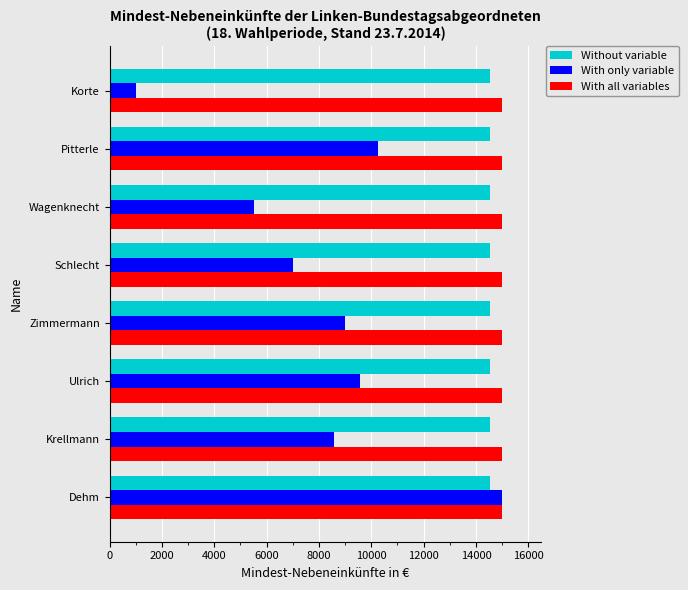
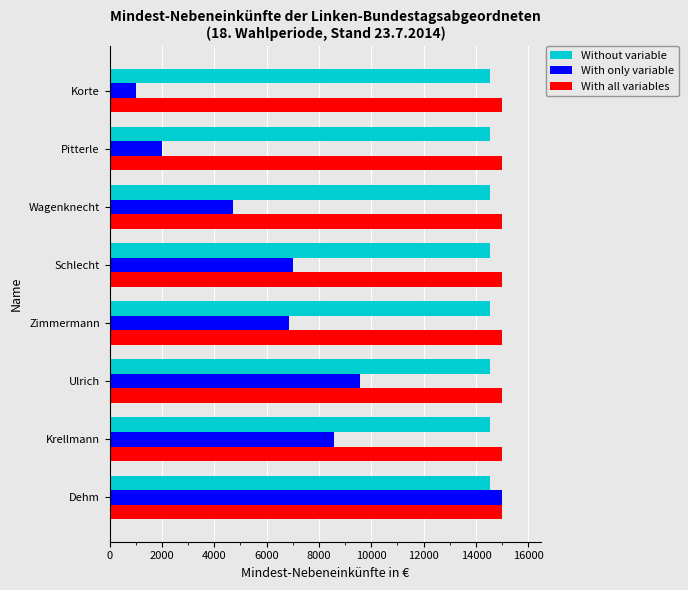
  {
    "Without variable": {
      "Korte": 14600,
      "Pitterle": 14600,
      "Wagenknecht": 14600,
      "Schlecht": 14600,
      "Zimmermann": 14600,
      "Ulrich": 14600,
      "Krellmann": 14600,
      "Dehm": 14600
    },
    "With only variable": {
      "Korte": 1000,
-     "Pitterle": 10300,
-     "Wagenknecht": 5500,
+     "Pitterle": 2000,
+     "Wagenknecht": 4700,
      "Schlecht": 7000,
-     "Zimmermann": 9000,
+     "Zimmermann": 6800,
      "Ulrich": 9600,
      "Krellmann": 8600,
      "Dehm": 15000
    },
    "With all variables": {
      "Korte": 15000,
      "Pitterle": 15000,
      "Wagenknecht": 15000,
      "Schlecht": 15000,
      "Zimmermann": 15000,
      "Ulrich": 15000,
      "Krellmann": 15000,
      "Dehm": 15000
    }
  }
